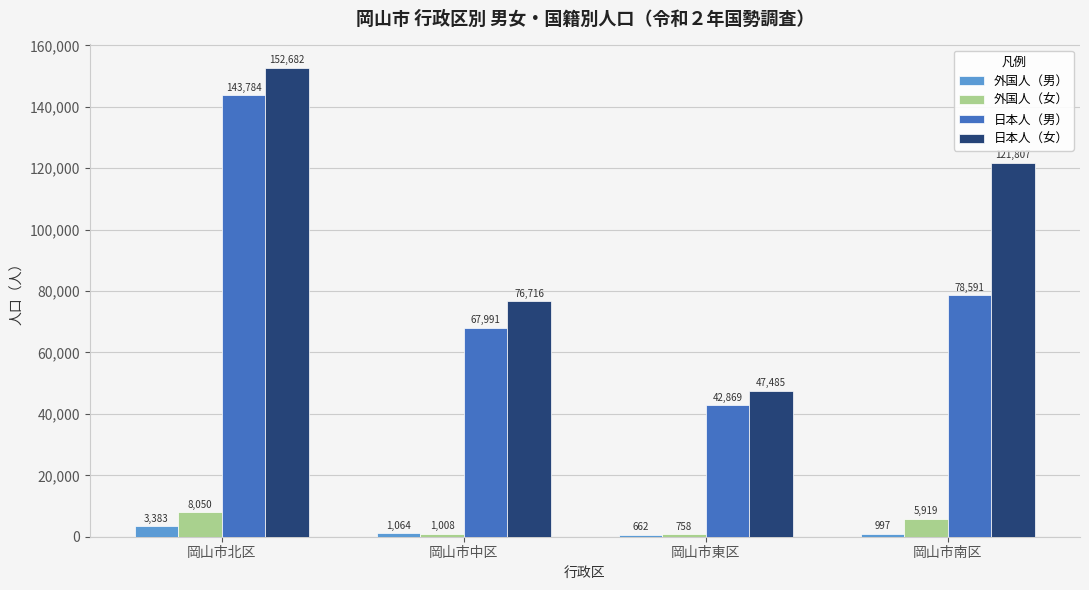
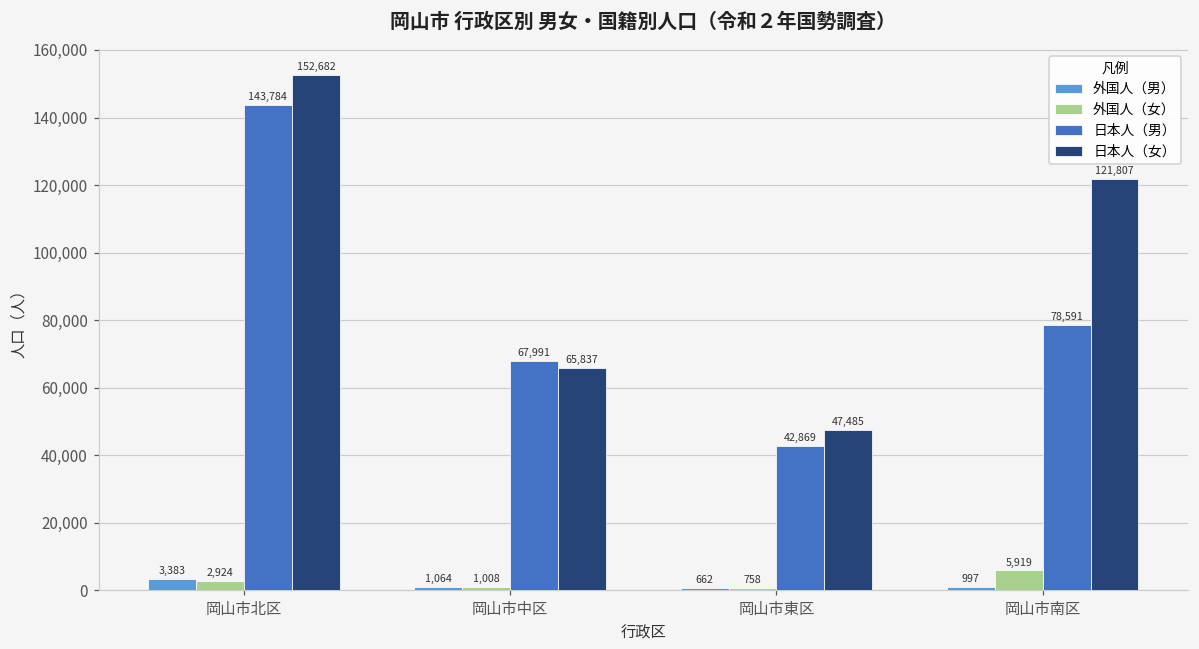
  {
    "外国人（女）": {
-     "岡山市北区": "8,050",
+     "岡山市北区": "2,924",
      "岡山市中区": "1,008",
      "岡山市東区": "758",
      "岡山市南区": "5,919"
    },
    "日本人（女）": {
      "岡山市北区": "152,682",
-     "岡山市中区": "76,716",
+     "岡山市中区": "65,837",
      "岡山市東区": "47,485"
    }
  }
